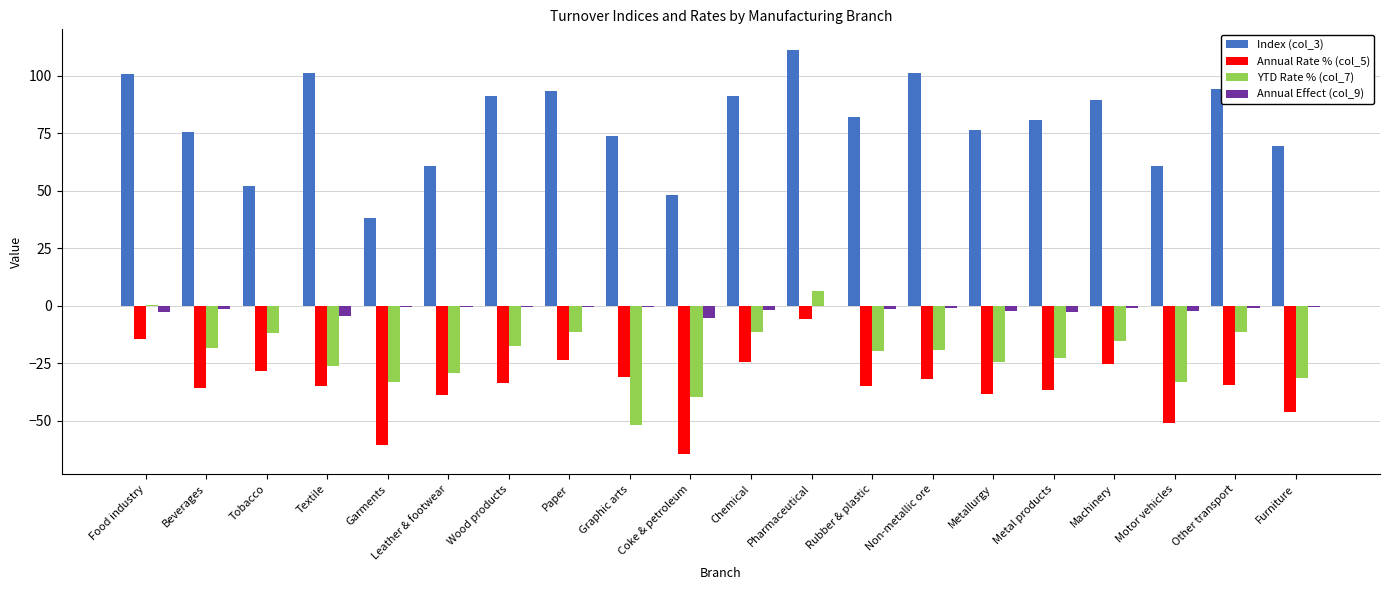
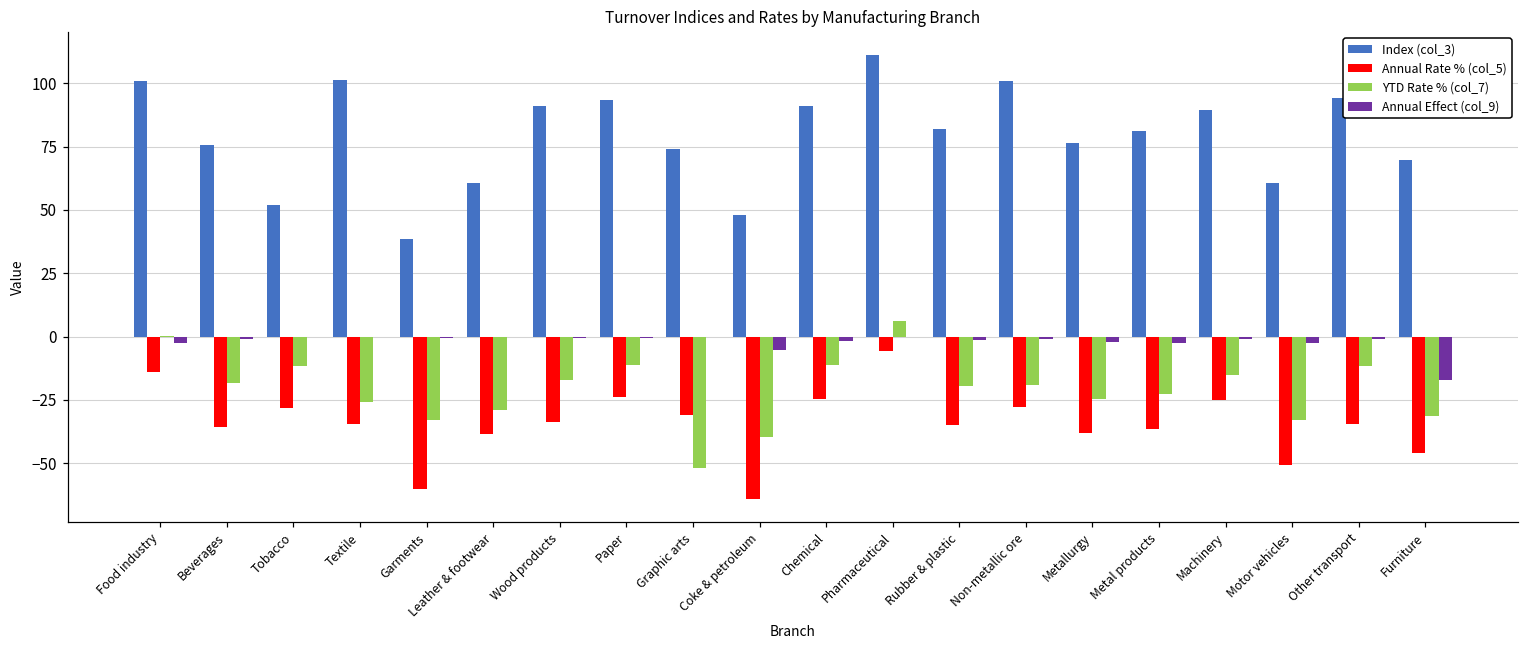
  {
    "Index (col_3)": {
      "Food industry": 101,
      "Beverages": 76,
      "Tobacco": 52,
      "Textile": 101,
      "Garments": 38,
      "Leather & footwear": 61,
      "Wood products": 91,
      "Paper": 93,
      "Graphic arts": 74,
      "Coke & petroleum": 48,
      "Chemical": 91,
      "Pharmaceutical": 111,
      "Rubber & plastic": 82,
      "Non-metallic ore": 101,
      "Metallurgy": 77,
      "Metal products": 81,
      "Machinery": 90,
      "Motor vehicles": 61,
      "Other transport": 94,
      "Furniture": 70
    },
    "Annual Rate % (col_5)": {
      "Food industry": -14,
      "Beverages": -36,
      "Tobacco": -28,
      "Textile": -35,
      "Garments": -60,
      "Leather & footwear": -39,
      "Wood products": -34,
      "Paper": -24,
      "Graphic arts": -31,
      "Coke & petroleum": -64,
      "Chemical": -25,
      "Pharmaceutical": -6,
      "Rubber & plastic": -35,
-     "Non-metallic ore": -32,
+     "Non-metallic ore": -28,
      "Metallurgy": -38,
      "Metal products": -37,
      "Machinery": -25,
      "Motor vehicles": -51,
      "Other transport": -34,
      "Furniture": -46
    },
    "YTD Rate % (col_7)": {
      "Beverages": -19,
      "Tobacco": -12,
      "Textile": -26,
      "Garments": -33,
      "Leather & footwear": -29,
      "Wood products": -17,
      "Paper": -11,
      "Graphic arts": -52,
      "Coke & petroleum": -40,
      "Chemical": -11,
      "Pharmaceutical": 6,
      "Rubber & plastic": -19,
      "Non-metallic ore": -19,
      "Metallurgy": -25,
      "Metal products": -23,
      "Machinery": -15,
      "Motor vehicles": -33,
      "Other transport": -12,
      "Furniture": -31
    },
    "Annual Effect (col_9)": {
      "Food industry": -3,
      "Beverages": -1,
-     "Textile": -4,
+     "Textile": 0,
      "Coke & petroleum": -5,
      "Chemical": -2,
      "Rubber & plastic": -1,
      "Non-metallic ore": -1,
      "Metallurgy": -2,
      "Metal products": -2,
      "Motor vehicles": -2,
-     "Furniture": 0
+     "Furniture": -17
    }
  }
